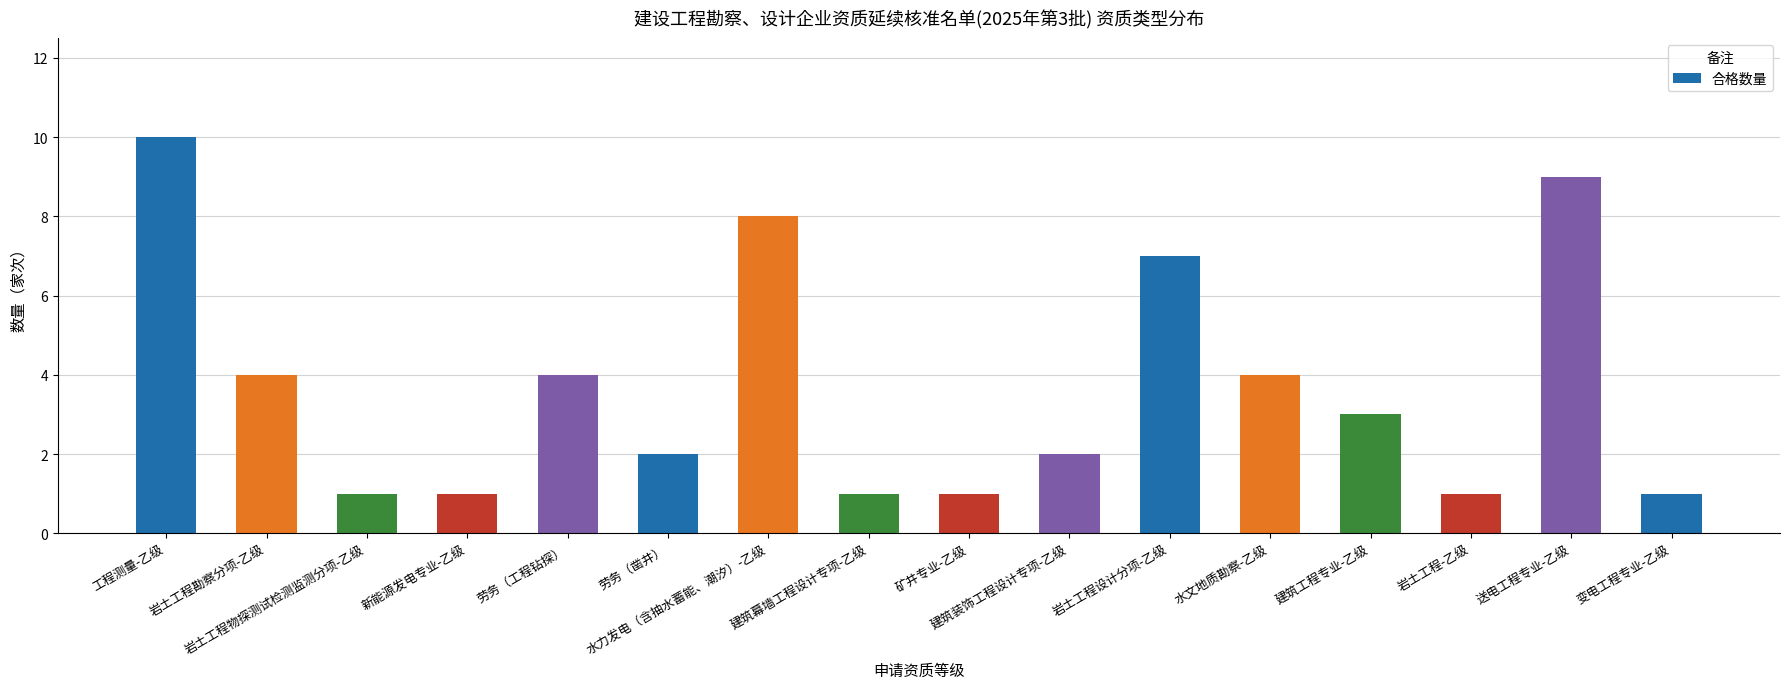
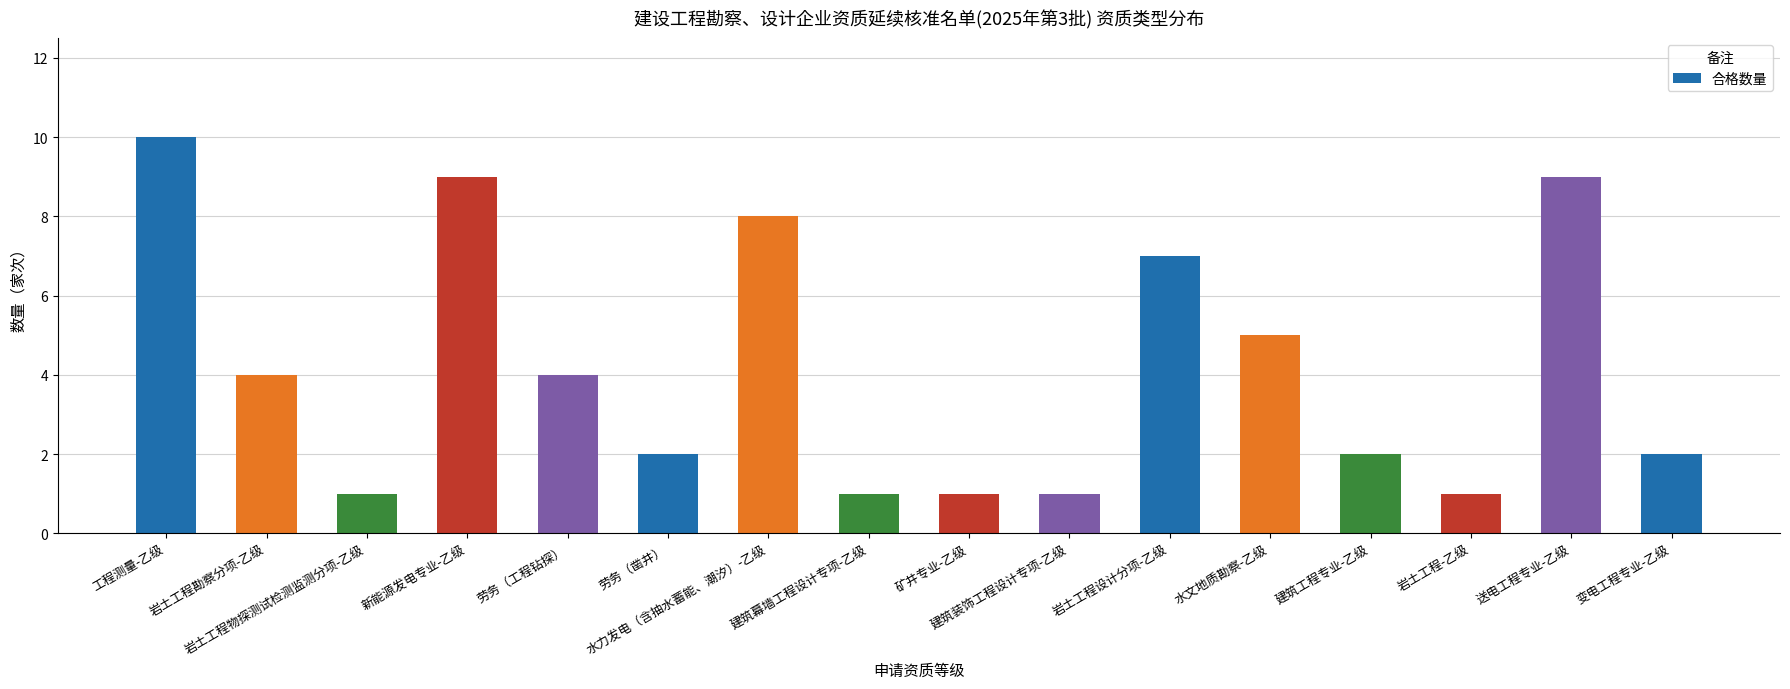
  {
    "工程测量-乙级": 10,
    "岩土工程勘察分项-乙级": 4,
    "岩土工程物探测试检测监测分项-乙级": 1,
-   "新能源发电专业-乙级": 1,
+   "新能源发电专业-乙级": 9,
    "劳务（工程钻探）": 4,
    "劳务（凿井）": 2,
    "水力发电（含抽水蓄能、潮汐）-乙级": 8,
    "建筑幕墙工程设计专项-乙级": 1,
    "矿井专业-乙级": 1,
-   "建筑装饰工程设计专项-乙级": 2,
+   "建筑装饰工程设计专项-乙级": 1,
    "岩土工程设计分项-乙级": 7,
-   "水文地质勘察-乙级": 4,
-   "建筑工程专业-乙级": 3,
+   "水文地质勘察-乙级": 5,
+   "建筑工程专业-乙级": 2,
    "岩土工程-乙级": 1,
    "送电工程专业-乙级": 9,
-   "变电工程专业-乙级": 1
+   "变电工程专业-乙级": 2
  }
